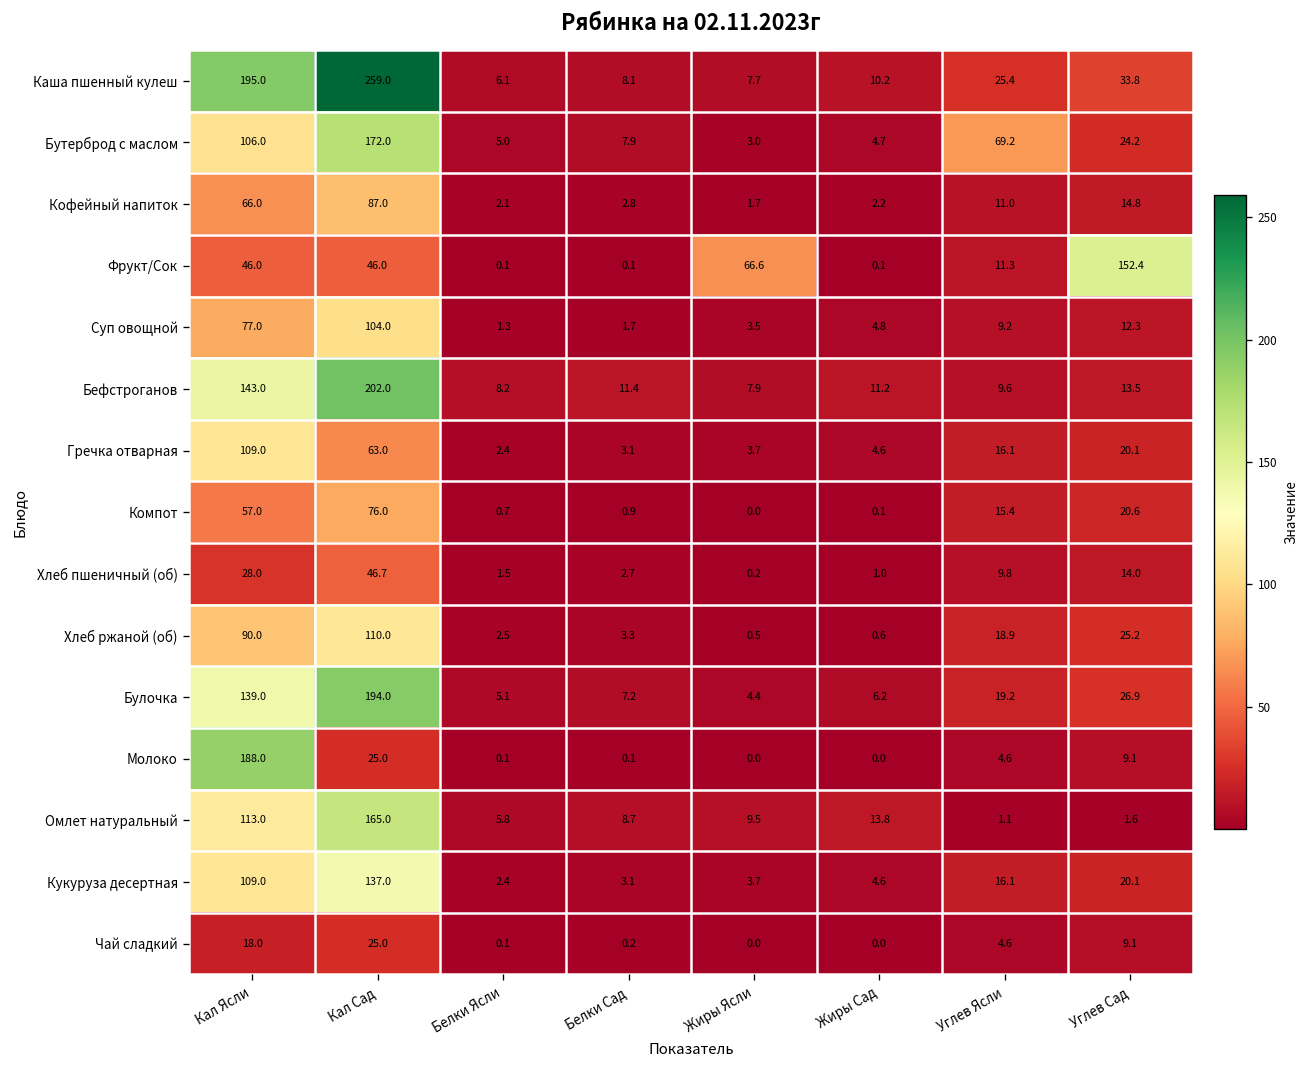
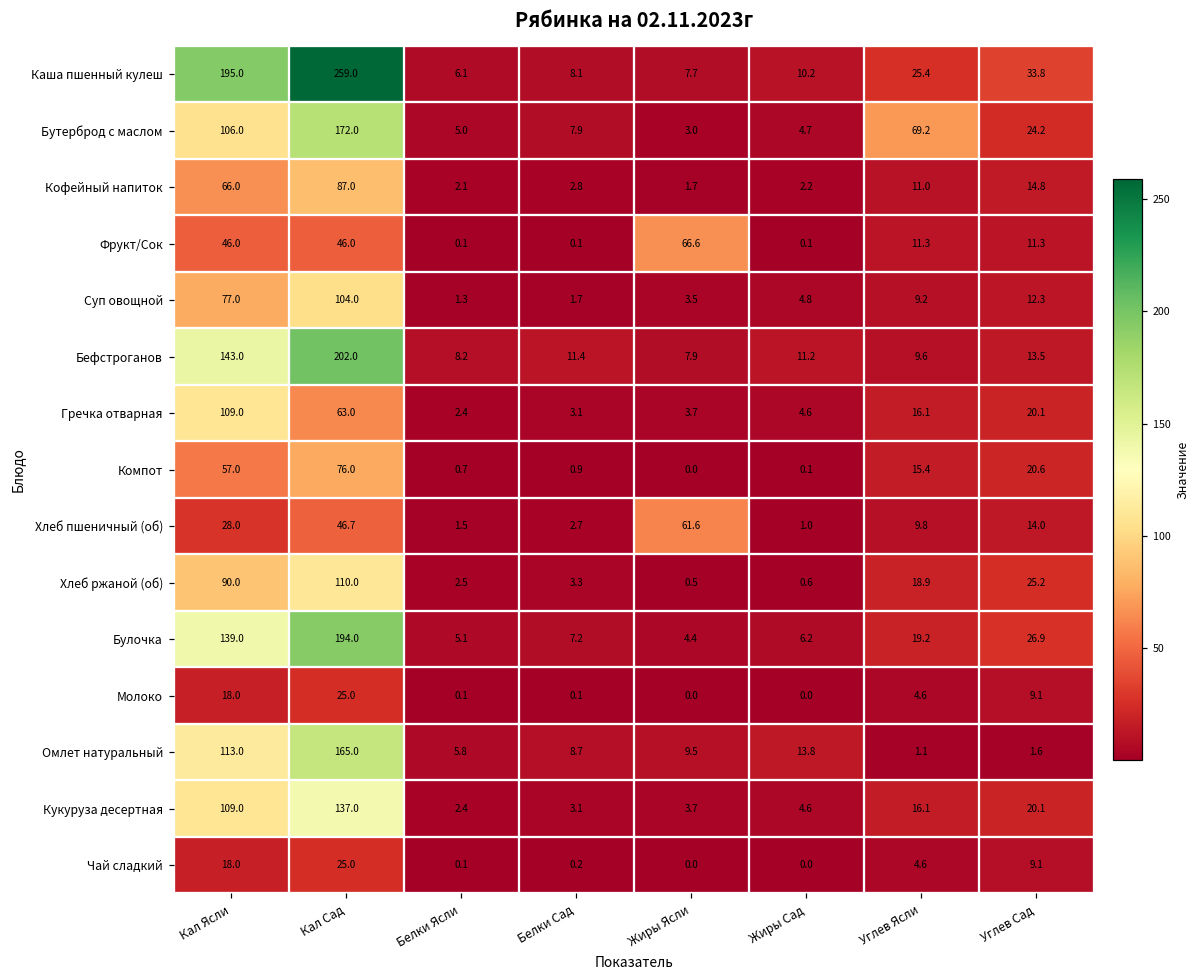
  {
    "Каша пшенный кулеш": {
      "Кал Ясли": 195.0,
      "Кал Сад": 259.0,
      "Белки Ясли": 6.1,
      "Белки Сад": 8.1,
      "Жиры Ясли": 7.7,
      "Жиры Сад": 10.2,
      "Углев Ясли": 25.4,
      "Углев Сад": 33.8
    },
    "Бутерброд с маслом": {
      "Кал Ясли": 106.0,
      "Кал Сад": 172.0,
      "Белки Ясли": 5.0,
      "Белки Сад": 7.9,
      "Жиры Ясли": 3.0,
      "Жиры Сад": 4.7,
      "Углев Ясли": 69.2,
      "Углев Сад": 24.2
    },
    "Кофейный напиток": {
      "Кал Ясли": 66.0,
      "Кал Сад": 87.0,
      "Белки Ясли": 2.1,
      "Белки Сад": 2.8,
      "Жиры Ясли": 1.7,
      "Жиры Сад": 2.2,
      "Углев Ясли": 11.0,
      "Углев Сад": 14.8
    },
    "Фрукт/Сок": {
      "Кал Ясли": 46.0,
      "Кал Сад": 46.0,
      "Белки Ясли": 0.1,
      "Белки Сад": 0.1,
      "Жиры Ясли": 66.6,
      "Жиры Сад": 0.1,
      "Углев Ясли": 11.3,
-     "Углев Сад": 152.4
+     "Углев Сад": 11.3
    },
    "Суп овощной": {
      "Кал Ясли": 77.0,
      "Кал Сад": 104.0,
      "Белки Ясли": 1.3,
      "Белки Сад": 1.7,
      "Жиры Ясли": 3.5,
      "Жиры Сад": 4.8,
      "Углев Ясли": 9.2,
      "Углев Сад": 12.3
    },
    "Бефстроганов": {
      "Кал Ясли": 143.0,
      "Кал Сад": 202.0,
      "Белки Ясли": 8.2,
      "Белки Сад": 11.4,
      "Жиры Ясли": 7.9,
      "Жиры Сад": 11.2,
      "Углев Ясли": 9.6,
      "Углев Сад": 13.5
    },
    "Гречка отварная": {
      "Кал Ясли": 109.0,
      "Кал Сад": 63.0,
      "Белки Ясли": 2.4,
      "Белки Сад": 3.1,
      "Жиры Ясли": 3.7,
      "Жиры Сад": 4.6,
      "Углев Ясли": 16.1,
      "Углев Сад": 20.1
    },
    "Компот": {
      "Кал Ясли": 57.0,
      "Кал Сад": 76.0,
      "Белки Ясли": 0.7,
      "Белки Сад": 0.9,
      "Жиры Ясли": 0.0,
      "Жиры Сад": 0.1,
      "Углев Ясли": 15.4,
      "Углев Сад": 20.6
    },
    "Хлеб пшеничный (об)": {
      "Кал Ясли": 28.0,
      "Кал Сад": 46.7,
      "Белки Ясли": 1.5,
      "Белки Сад": 2.7,
-     "Жиры Ясли": 0.2,
+     "Жиры Ясли": 61.6,
      "Жиры Сад": 1.0,
      "Углев Ясли": 9.8,
      "Углев Сад": 14.0
    },
    "Хлеб ржаной (об)": {
      "Кал Ясли": 90.0,
      "Кал Сад": 110.0,
      "Белки Ясли": 2.5,
      "Белки Сад": 3.3,
      "Жиры Ясли": 0.5,
      "Жиры Сад": 0.6,
      "Углев Ясли": 18.9,
      "Углев Сад": 25.2
    },
    "Булочка": {
      "Кал Ясли": 139.0,
      "Кал Сад": 194.0,
      "Белки Ясли": 5.1,
      "Белки Сад": 7.2,
      "Жиры Ясли": 4.4,
      "Жиры Сад": 6.2,
      "Углев Ясли": 19.2,
      "Углев Сад": 26.9
    },
    "Молоко": {
-     "Кал Ясли": 188.0,
+     "Кал Ясли": 18.0,
      "Кал Сад": 25.0,
      "Белки Ясли": 0.1,
      "Белки Сад": 0.1,
      "Жиры Ясли": 0.0,
      "Жиры Сад": 0.0,
      "Углев Ясли": 4.6,
      "Углев Сад": 9.1
    },
    "Омлет натуральный": {
      "Кал Ясли": 113.0,
      "Кал Сад": 165.0,
      "Белки Ясли": 5.8,
      "Белки Сад": 8.7,
      "Жиры Ясли": 9.5,
      "Жиры Сад": 13.8,
      "Углев Ясли": 1.1,
      "Углев Сад": 1.6
    },
    "Кукуруза десертная": {
      "Кал Ясли": 109.0,
      "Кал Сад": 137.0,
      "Белки Ясли": 2.4,
      "Белки Сад": 3.1,
      "Жиры Ясли": 3.7,
      "Жиры Сад": 4.6,
      "Углев Ясли": 16.1,
      "Углев Сад": 20.1
    },
    "Чай сладкий": {
      "Кал Ясли": 18.0,
      "Кал Сад": 25.0,
      "Белки Ясли": 0.1,
      "Белки Сад": 0.2,
      "Жиры Ясли": 0.0,
      "Жиры Сад": 0.0,
      "Углев Ясли": 4.6,
      "Углев Сад": 9.1
    }
  }
